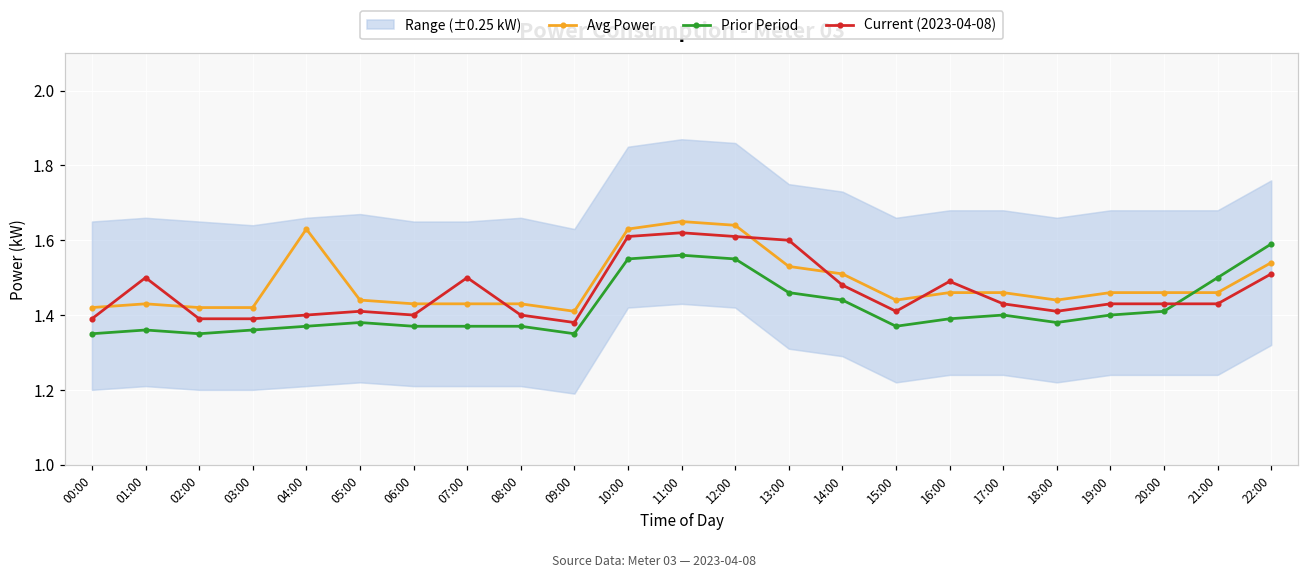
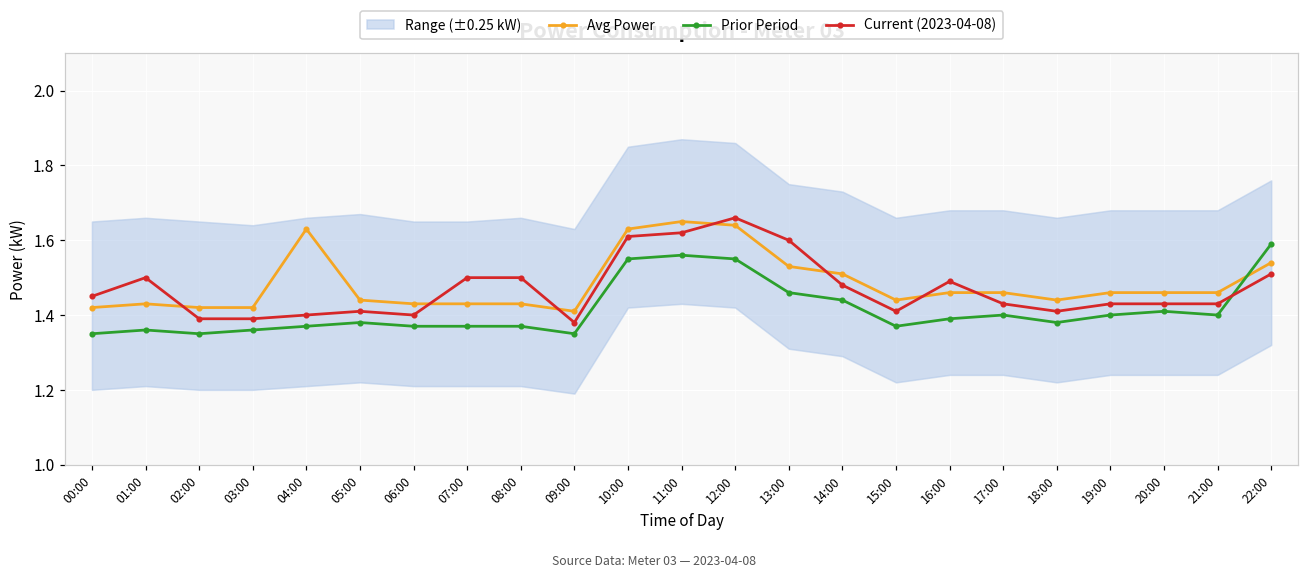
  {
    "Avg Power": {
      "00:00": 1.42,
      "01:00": 1.43,
      "02:00": 1.42,
      "03:00": 1.42,
      "04:00": 1.63,
      "05:00": 1.44,
      "06:00": 1.43,
      "07:00": 1.43,
      "08:00": 1.43,
      "09:00": 1.41,
      "10:00": 1.63,
      "11:00": 1.65,
      "12:00": 1.64,
      "13:00": 1.53,
      "14:00": 1.51,
      "15:00": 1.44,
      "16:00": 1.46,
      "17:00": 1.46,
      "18:00": 1.44,
      "19:00": 1.46,
      "20:00": 1.46,
      "21:00": 1.46,
      "22:00": 1.54
    },
    "Prior Period": {
      "00:00": 1.35,
      "01:00": 1.36,
      "02:00": 1.35,
      "03:00": 1.36,
      "04:00": 1.37,
      "05:00": 1.38,
      "06:00": 1.37,
      "07:00": 1.37,
      "08:00": 1.37,
      "09:00": 1.35,
      "10:00": 1.55,
      "11:00": 1.56,
      "12:00": 1.55,
      "13:00": 1.46,
      "14:00": 1.44,
      "15:00": 1.37,
      "16:00": 1.39,
      "17:00": 1.4,
      "18:00": 1.38,
      "19:00": 1.4,
      "20:00": 1.41,
-     "21:00": 1.5,
+     "21:00": 1.4,
      "22:00": 1.59
    },
    "Current (2023-04-08)": {
-     "00:00": 1.39,
+     "00:00": 1.45,
      "01:00": 1.50,
      "02:00": 1.39,
      "03:00": 1.39,
      "04:00": 1.40,
      "05:00": 1.41,
      "06:00": 1.40,
      "07:00": 1.50,
-     "08:00": 1.4,
+     "08:00": 1.5,
      "09:00": 1.38,
      "10:00": 1.61,
      "11:00": 1.62,
-     "12:00": 1.61,
+     "12:00": 1.66,
      "13:00": 1.60,
      "14:00": 1.48,
      "15:00": 1.41,
      "16:00": 1.49,
      "17:00": 1.43,
      "18:00": 1.41,
      "19:00": 1.43,
      "20:00": 1.43,
      "21:00": 1.43,
      "22:00": 1.51
    }
  }
